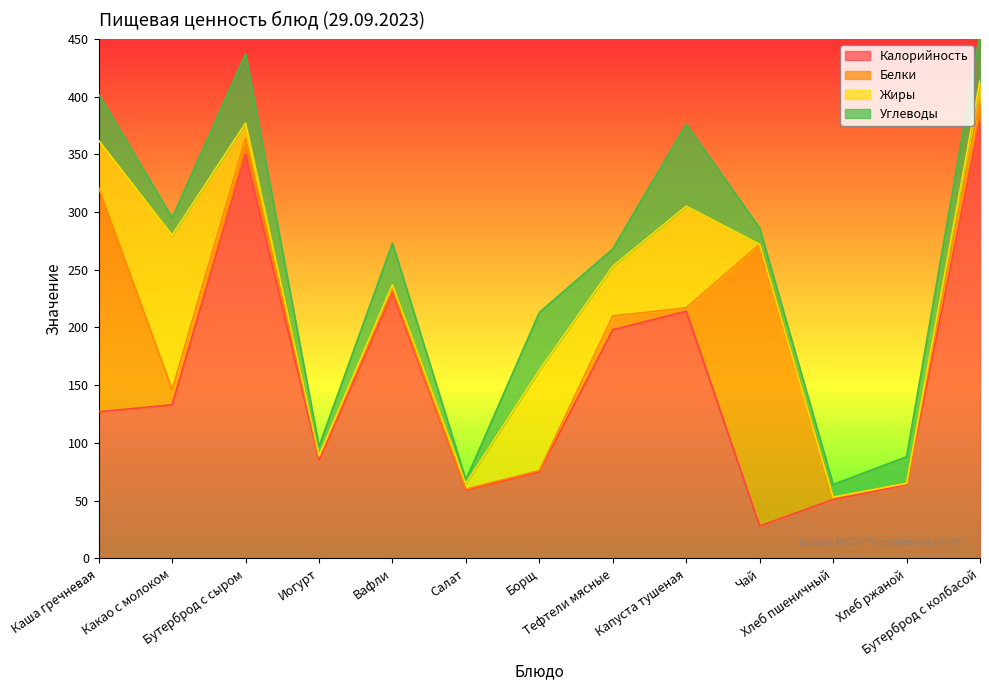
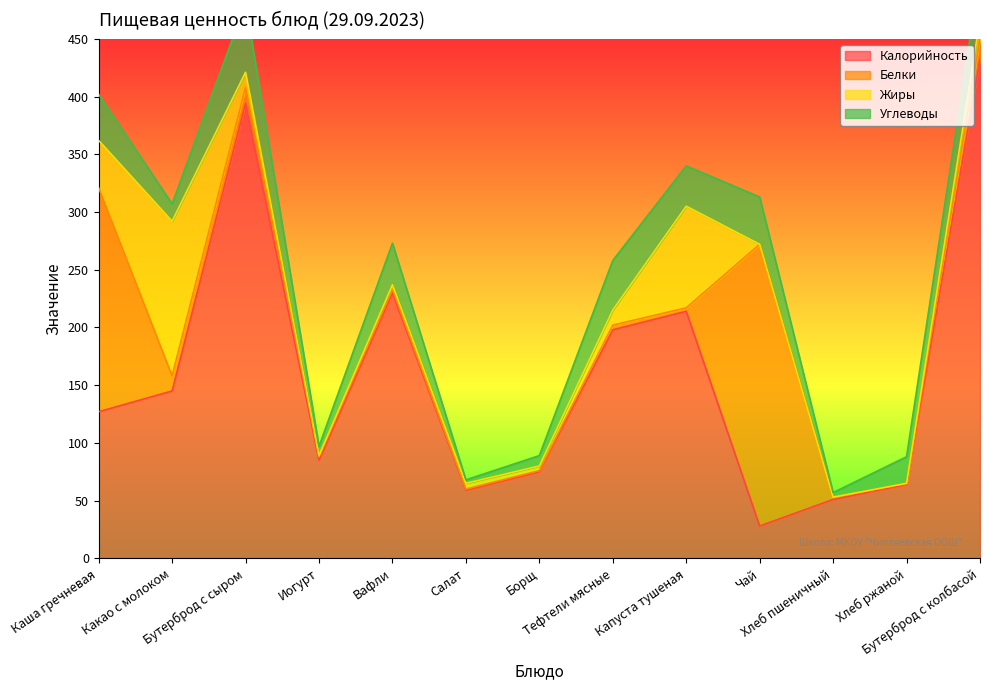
  {
    "Калорийность": {
      "Каша гречневая": 127,
-     "Какао с молоком": 133,
-     "Бутерброд с сыром": 350,
+     "Какао с молоком": 145,
+     "Бутерброд с сыром": 394,
      "Иогурт": 85,
      "Вафли": 230,
      "Тефтели мясные": 198,
      "Капуста тушеная": 214,
      "Чай": 28,
-     "Бутерброд с колбасой": 379
+     "Бутерброд с колбасой": 432
    },
    "Белки": {
      "Каша гречневая": 194,
      "Какао с молоком": 13,
      "Бутерброд с сыром": 14,
      "Вафли": 3,
-     "Тефтели мясные": 12,
+     "Тефтели мясные": 4,
      "Капуста тушеная": 3,
      "Бутерброд с колбасой": 18
    },
    "Жиры": {
      "Каша гречневая": 41,
      "Какао с молоком": 134,
      "Бутерброд с сыром": 13,
      "Вафли": 4,
      "Салат": 5,
-     "Борщ": 87,
-     "Тефтели мясные": 43,
+     "Борщ": 4,
+     "Тефтели мясные": 13,
      "Капуста тушеная": 88
    },
    "Углеводы": {
      "Каша гречневая": 40,
      "Какао с молоком": 15,
      "Иогурт": 8,
      "Вафли": 36,
      "Салат": 3,
-     "Борщ": 50,
-     "Тефтели мясные": 15,
-     "Капуста тушеная": 71,
-     "Чай": 14,
-     "Хлеб пшеничный": 11,
+     "Борщ": 9,
+     "Тефтели мясные": 43,
+     "Капуста тушеная": 35,
+     "Чай": 41,
+     "Хлеб пшеничный": 4,
      "Хлеб ржаной": 23
    }
  }
